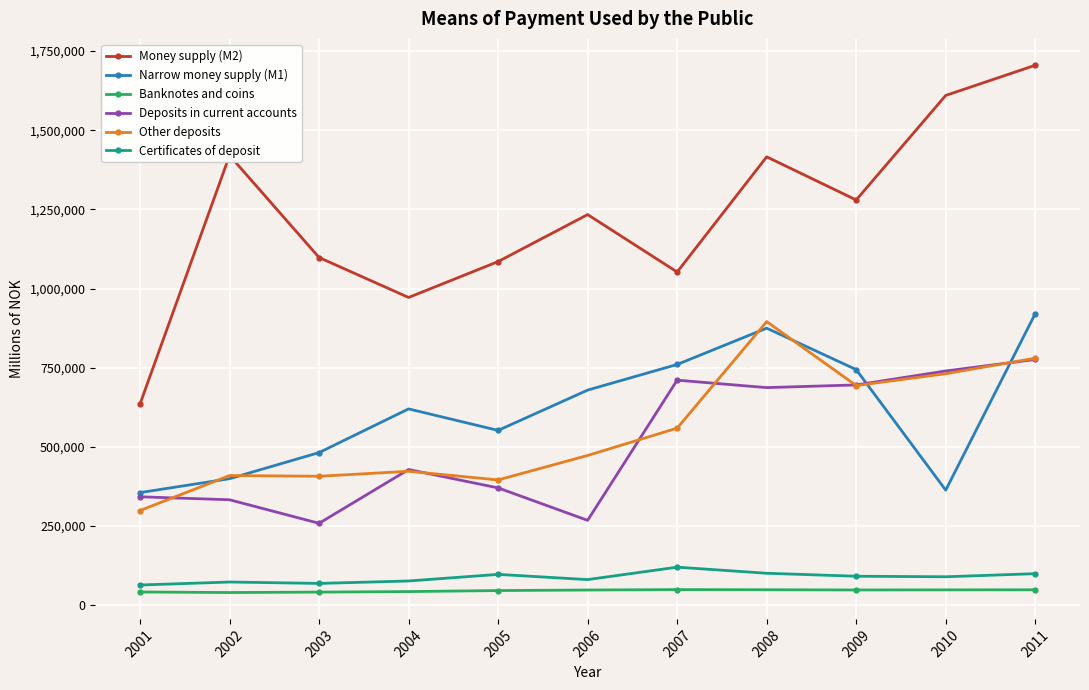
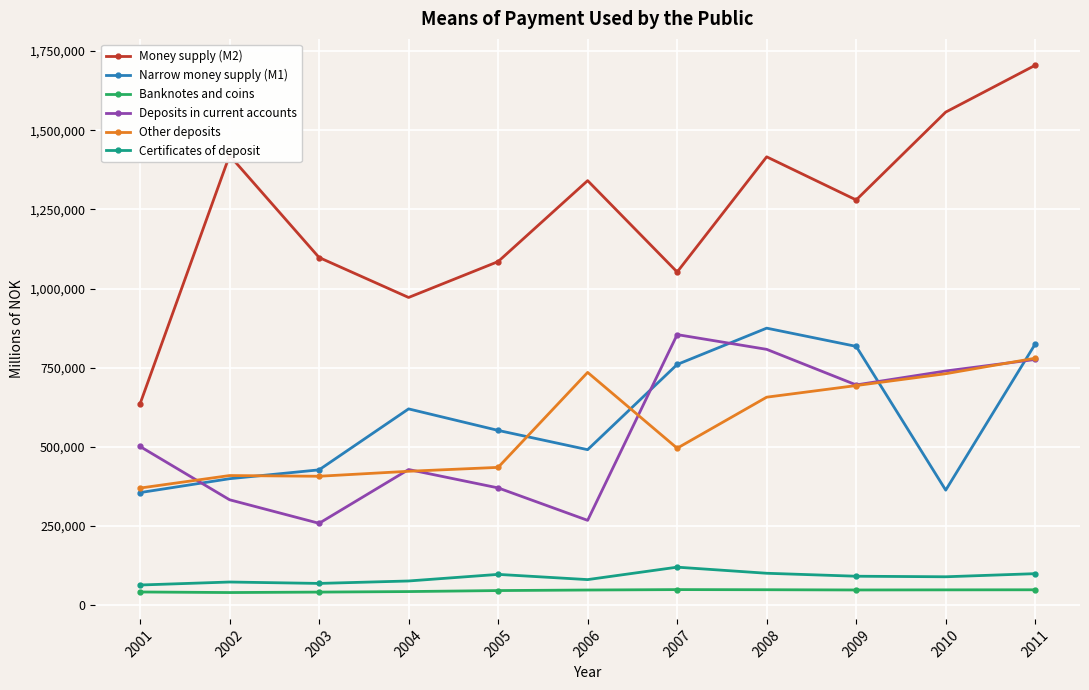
  {
    "Money supply (M2)": {
      "2001": "640,000",
      "2003": "1,100,000",
      "2004": "970,000",
      "2005": "1,090,000",
-     "2006": "1,230,000",
+     "2006": "1,340,000",
      "2007": "1,050,000",
      "2008": "1,420,000",
      "2009": "1,280,000",
-     "2010": "1,610,000",
+     "2010": "1,560,000",
      "2011": "1,710,000"
    },
    "Narrow money supply (M1)": {
      "2001": "360,000",
      "2002": "400,000",
-     "2003": "480,000",
+     "2003": "430,000",
      "2004": "620,000",
      "2005": "550,000",
-     "2006": "680,000",
+     "2006": "490,000",
      "2007": "760,000",
      "2008": "880,000",
-     "2009": "740,000",
+     "2009": "820,000",
      "2010": "360,000",
-     "2011": "920,000"
+     "2011": "830,000"
    },
    "Deposits in current accounts": {
-     "2001": "340,000",
+     "2001": "500,000",
      "2002": "330,000",
      "2003": "260,000",
      "2005": "370,000",
      "2006": "270,000",
-     "2007": "710,000",
-     "2008": "690,000",
+     "2007": "850,000",
+     "2008": "810,000",
      "2010": "740,000"
    },
    "Other deposits": {
-     "2001": "300,000",
+     "2001": "370,000",
      "2002": "410,000",
      "2003": "410,000",
-     "2005": "400,000",
-     "2006": "470,000",
-     "2007": "560,000",
-     "2008": "900,000",
+     "2005": "440,000",
+     "2006": "740,000",
+     "2007": "500,000",
+     "2008": "660,000",
      "2010": "730,000"
    }
  }
